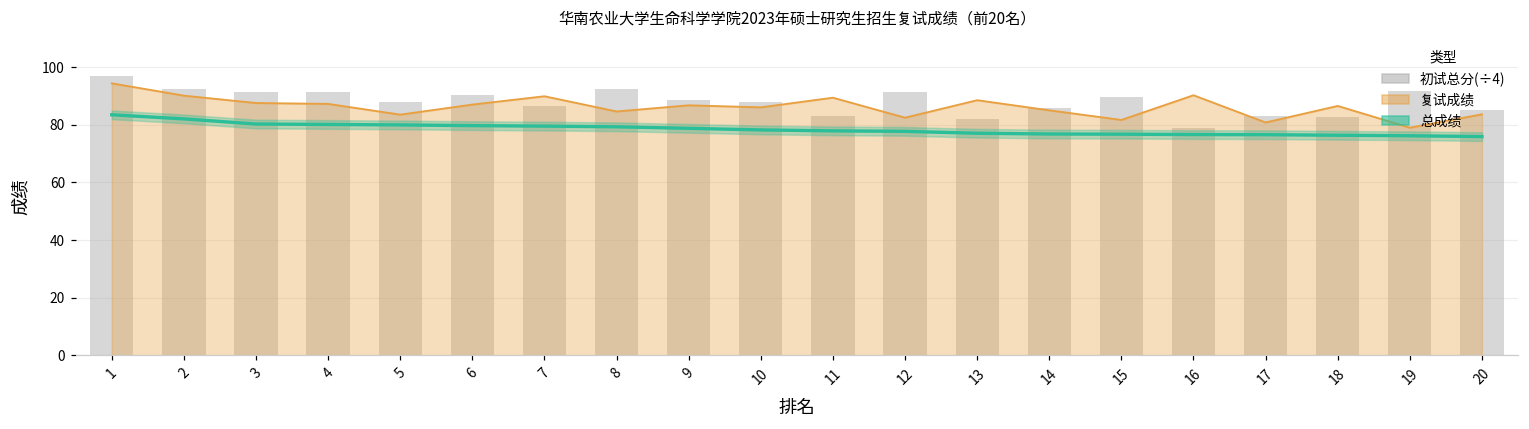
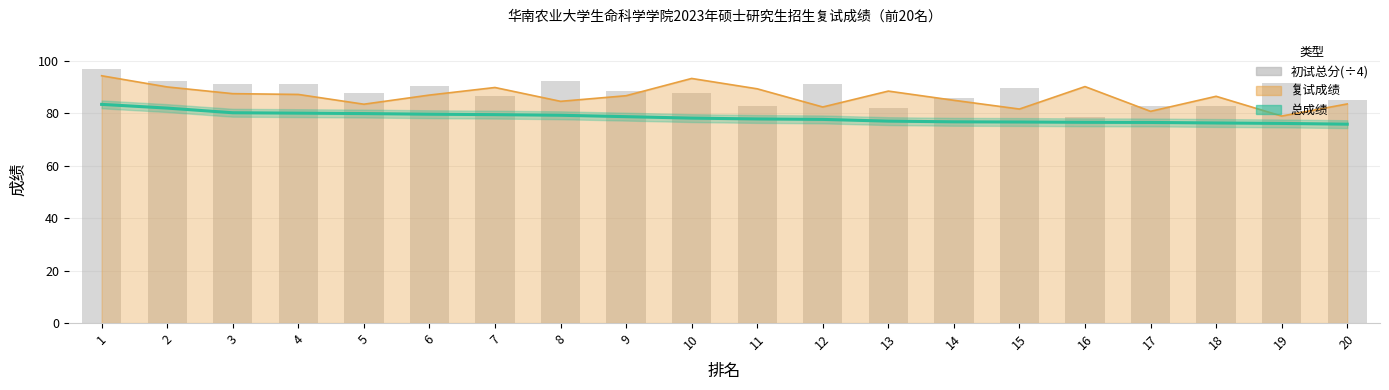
  {
    "复试成绩": {
      "1": 94,
      "2": 90,
      "3": 88,
      "4": 87,
      "5": 84,
      "6": 87,
      "7": 90,
      "8": 85,
      "9": 87,
-     "10": 86,
+     "10": 93,
      "11": 89,
      "12": 82,
      "13": 89,
      "14": 85,
      "15": 82,
      "16": 90,
      "17": 81,
      "18": 87,
      "19": 79,
      "20": 84
    }
  }
